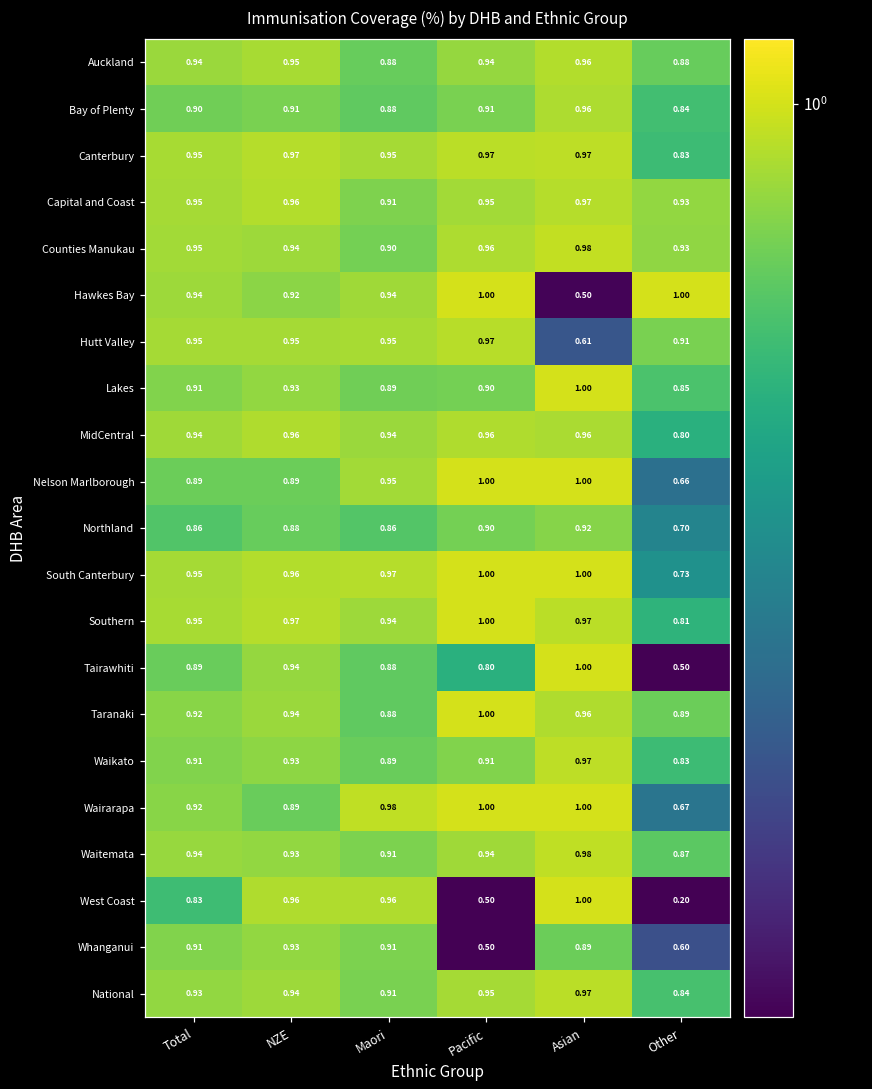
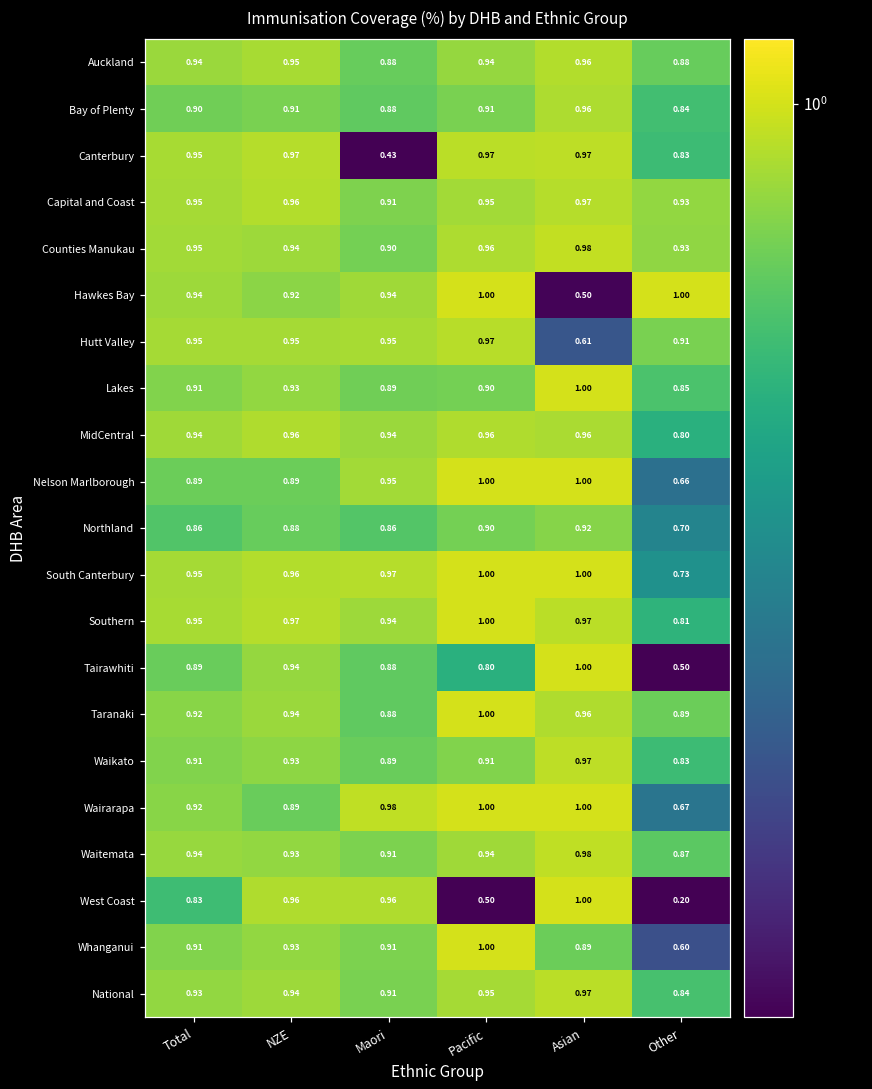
  {
    "Auckland": {
      "Total": 0.94,
      "NZE": 0.95,
      "Maori": 0.88,
      "Pacific": 0.94,
      "Asian": 0.96,
      "Other": 0.88
    },
    "Bay of Plenty": {
      "Total": 0.90,
      "NZE": 0.91,
      "Maori": 0.88,
      "Pacific": 0.91,
      "Asian": 0.96,
      "Other": 0.84
    },
    "Canterbury": {
      "Total": 0.95,
      "NZE": 0.97,
-     "Maori": 0.95,
+     "Maori": 0.43,
      "Pacific": 0.97,
      "Asian": 0.97,
      "Other": 0.83
    },
    "Capital and Coast": {
      "Total": 0.95,
      "NZE": 0.96,
      "Maori": 0.91,
      "Pacific": 0.95,
      "Asian": 0.97,
      "Other": 0.93
    },
    "Counties Manukau": {
      "Total": 0.95,
      "NZE": 0.94,
      "Maori": 0.90,
      "Pacific": 0.96,
      "Asian": 0.98,
      "Other": 0.93
    },
    "Hawkes Bay": {
      "Total": 0.94,
      "NZE": 0.92,
      "Maori": 0.94,
      "Pacific": 1.00,
      "Asian": 0.50,
      "Other": 1.00
    },
    "Hutt Valley": {
      "Total": 0.95,
      "NZE": 0.95,
      "Maori": 0.95,
      "Pacific": 0.97,
      "Asian": 0.61,
      "Other": 0.91
    },
    "Lakes": {
      "Total": 0.91,
      "NZE": 0.93,
      "Maori": 0.89,
      "Pacific": 0.90,
      "Asian": 1.00,
      "Other": 0.85
    },
    "MidCentral": {
      "Total": 0.94,
      "NZE": 0.96,
      "Maori": 0.94,
      "Pacific": 0.96,
      "Asian": 0.96,
      "Other": 0.80
    },
    "Nelson Marlborough": {
      "Total": 0.89,
      "NZE": 0.89,
      "Maori": 0.95,
      "Pacific": 1.00,
      "Asian": 1.00,
      "Other": 0.66
    },
    "Northland": {
      "Total": 0.86,
      "NZE": 0.88,
      "Maori": 0.86,
      "Pacific": 0.90,
      "Asian": 0.92,
      "Other": 0.70
    },
    "South Canterbury": {
      "Total": 0.95,
      "NZE": 0.96,
      "Maori": 0.97,
      "Pacific": 1.00,
      "Asian": 1.00,
      "Other": 0.73
    },
    "Southern": {
      "Total": 0.95,
      "NZE": 0.97,
      "Maori": 0.94,
      "Pacific": 1.00,
      "Asian": 0.97,
      "Other": 0.81
    },
    "Tairawhiti": {
      "Total": 0.89,
      "NZE": 0.94,
      "Maori": 0.88,
      "Pacific": 0.80,
      "Asian": 1.00,
      "Other": 0.50
    },
    "Taranaki": {
      "Total": 0.92,
      "NZE": 0.94,
      "Maori": 0.88,
      "Pacific": 1.00,
      "Asian": 0.96,
      "Other": 0.89
    },
    "Waikato": {
      "Total": 0.91,
      "NZE": 0.93,
      "Maori": 0.89,
      "Pacific": 0.91,
      "Asian": 0.97,
      "Other": 0.83
    },
    "Wairarapa": {
      "Total": 0.92,
      "NZE": 0.89,
      "Maori": 0.98,
      "Pacific": 1.00,
      "Asian": 1.00,
      "Other": 0.67
    },
    "Waitemata": {
      "Total": 0.94,
      "NZE": 0.93,
      "Maori": 0.91,
      "Pacific": 0.94,
      "Asian": 0.98,
      "Other": 0.87
    },
    "West Coast": {
      "Total": 0.83,
      "NZE": 0.96,
      "Maori": 0.96,
      "Pacific": 0.50,
      "Asian": 1.00,
      "Other": 0.20
    },
    "Whanganui": {
      "Total": 0.91,
      "NZE": 0.93,
      "Maori": 0.91,
-     "Pacific": 0.50,
+     "Pacific": 1.00,
      "Asian": 0.89,
      "Other": 0.60
    },
    "National": {
      "Total": 0.93,
      "NZE": 0.94,
      "Maori": 0.91,
      "Pacific": 0.95,
      "Asian": 0.97,
      "Other": 0.84
    }
  }
